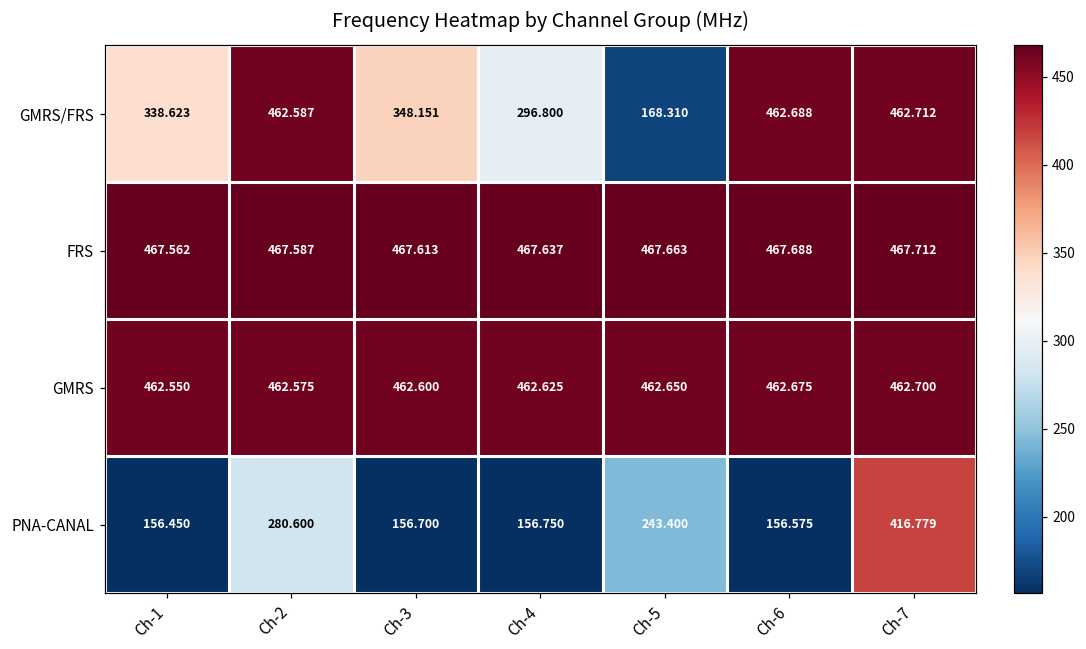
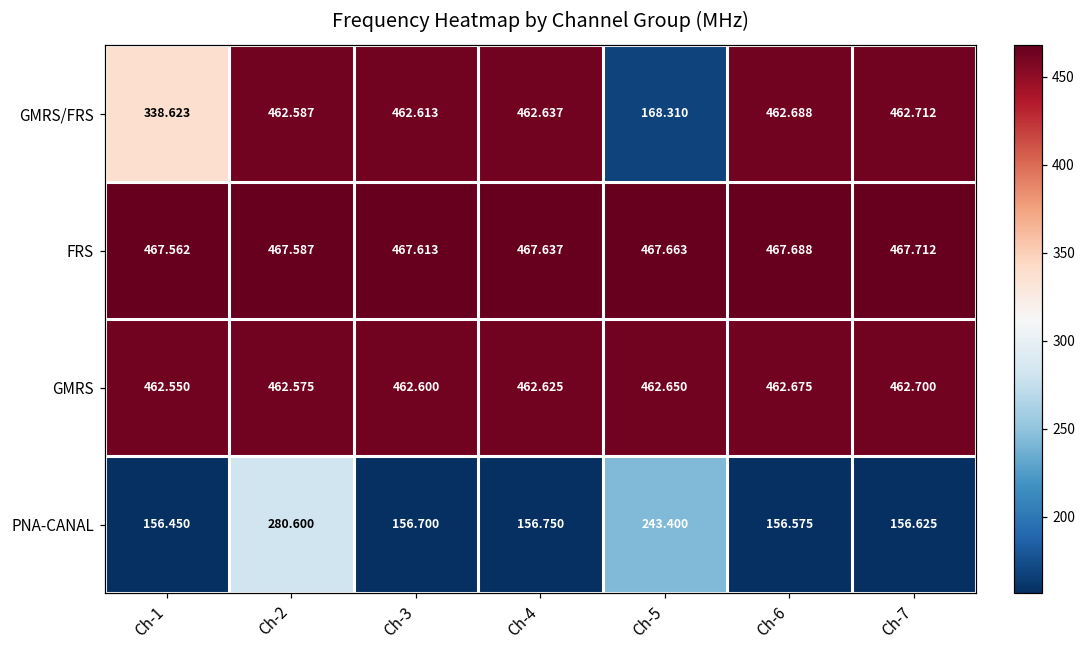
  {
    "GMRS/FRS": {
      "Ch-1": 338.623,
      "Ch-2": 462.587,
-     "Ch-3": 348.151,
-     "Ch-4": 296.800,
+     "Ch-3": 462.613,
+     "Ch-4": 462.637,
      "Ch-5": 168.310,
      "Ch-6": 462.688,
      "Ch-7": 462.712
    },
    "FRS": {
      "Ch-1": 467.562,
      "Ch-2": 467.587,
      "Ch-3": 467.613,
      "Ch-4": 467.637,
      "Ch-5": 467.663,
      "Ch-6": 467.688,
      "Ch-7": 467.712
    },
    "GMRS": {
      "Ch-1": 462.550,
      "Ch-2": 462.575,
      "Ch-3": 462.600,
      "Ch-4": 462.625,
      "Ch-5": 462.650,
      "Ch-6": 462.675,
      "Ch-7": 462.700
    },
    "PNA-CANAL": {
      "Ch-1": 156.450,
      "Ch-2": 280.600,
      "Ch-3": 156.700,
      "Ch-4": 156.750,
      "Ch-5": 243.400,
      "Ch-6": 156.575,
-     "Ch-7": 416.779
+     "Ch-7": 156.625
    }
  }
